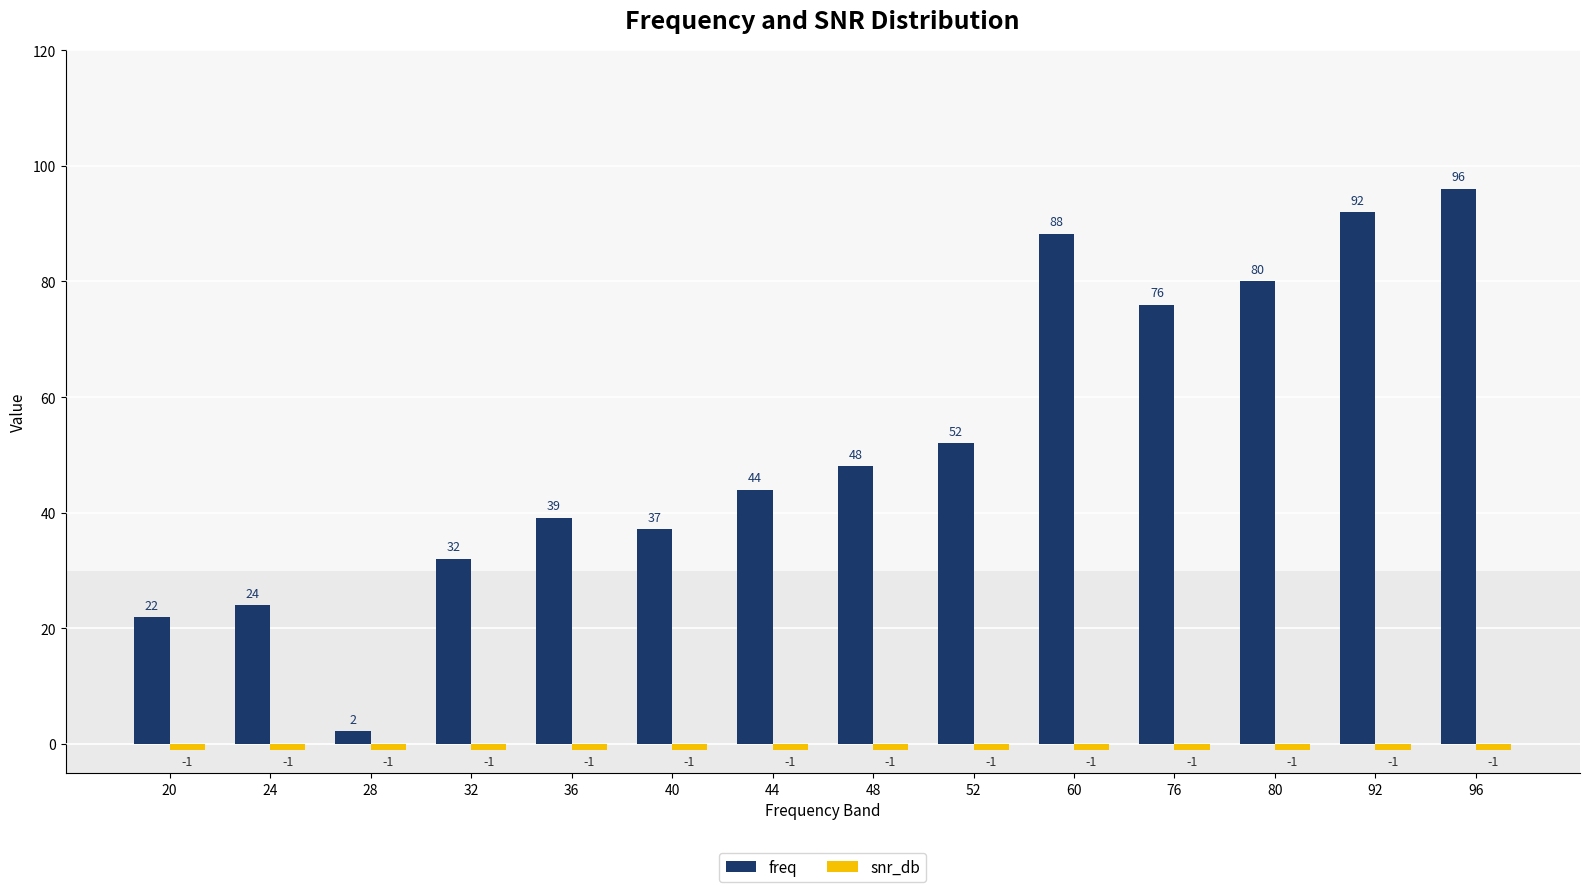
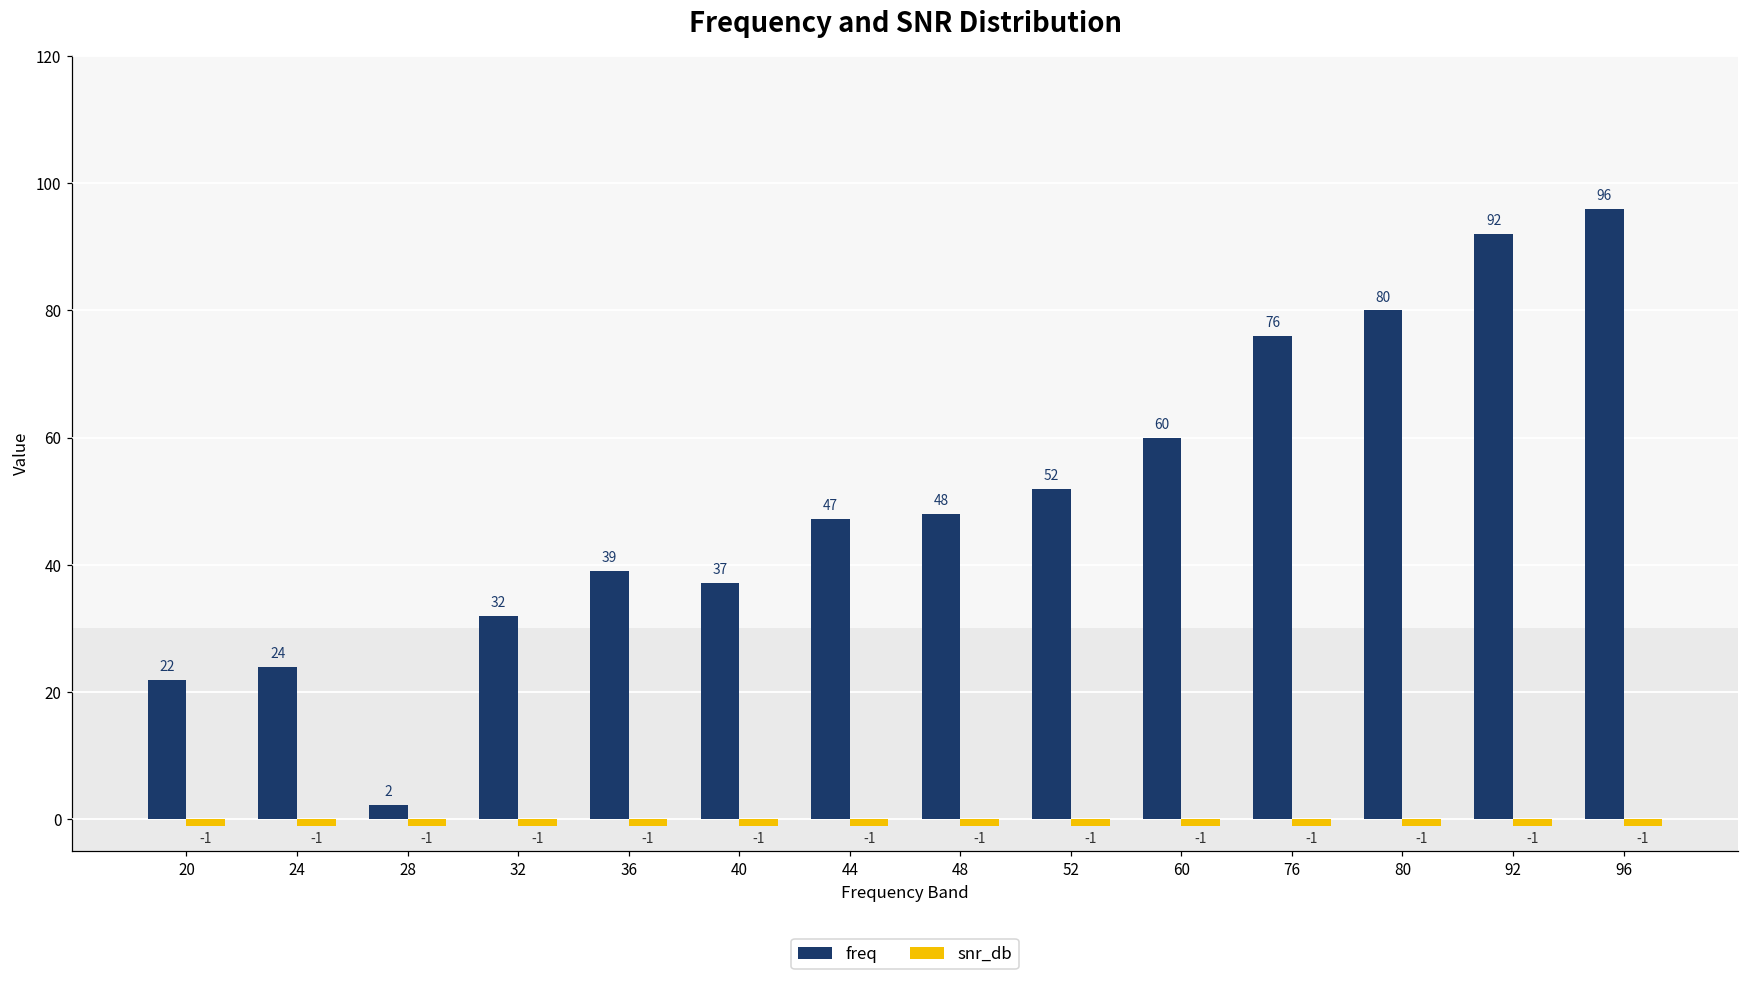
  {
    "freq": {
      "20": 22,
      "24": 24,
      "28": 2,
      "32": 32,
      "36": 39,
      "40": 37,
-     "44": 44,
+     "44": 47,
      "48": 48,
      "52": 52,
-     "60": 88,
+     "60": 60,
      "76": 76,
      "80": 80,
      "92": 92,
      "96": 96
    },
    "snr_db": {
      "20": -1,
      "24": -1,
      "28": -1,
      "32": -1,
      "36": -1,
      "40": -1,
      "44": -1,
      "48": -1,
      "52": -1,
      "60": -1,
      "76": -1,
      "80": -1,
      "92": -1,
      "96": -1
    }
  }
